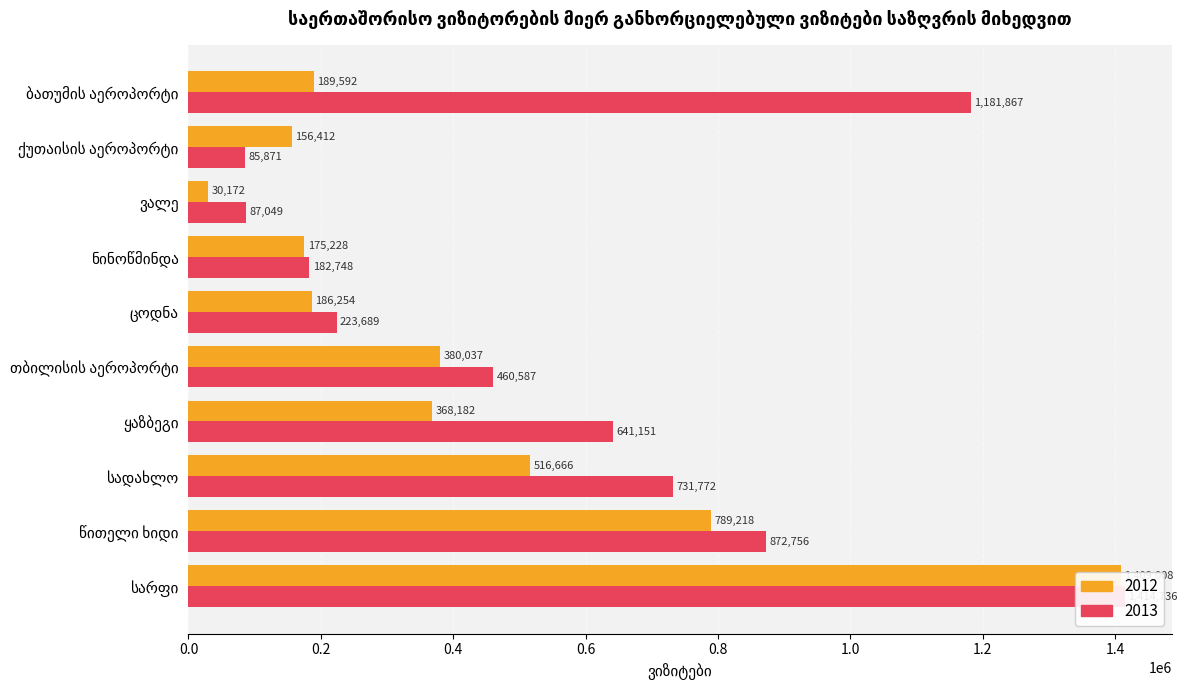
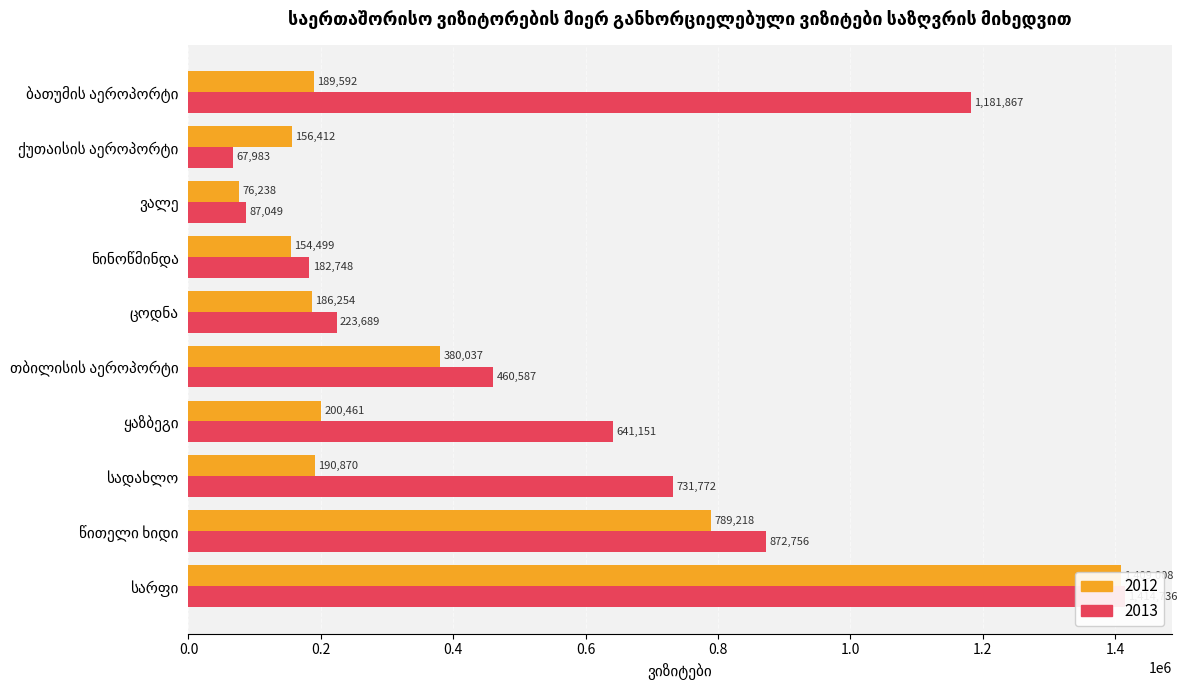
  {
    "2012": {
      "ბათუმის აეროპორტი": "189,592",
      "ქუთაისის აეროპორტი": "156,412",
-     "ვალე": "30,172",
-     "ნინოწმინდა": "175,228",
+     "ვალე": "76,238",
+     "ნინოწმინდა": "154,499",
      "ცოდნა": "186,254",
      "თბილისის აეროპორტი": "380,037",
-     "ყაზბეგი": "368,182",
-     "სადახლო": "516,666",
+     "ყაზბეგი": "200,461",
+     "სადახლო": "190,870",
      "წითელი ხიდი": "789,218"
    },
    "2013": {
      "ბათუმის აეროპორტი": "1,181,867",
-     "ქუთაისის აეროპორტი": "85,871",
+     "ქუთაისის აეროპორტი": "67,983",
      "ვალე": "87,049",
      "ნინოწმინდა": "182,748",
      "ცოდნა": "223,689",
      "თბილისის აეროპორტი": "460,587",
      "ყაზბეგი": "641,151",
      "სადახლო": "731,772",
      "წითელი ხიდი": "872,756"
    }
  }
